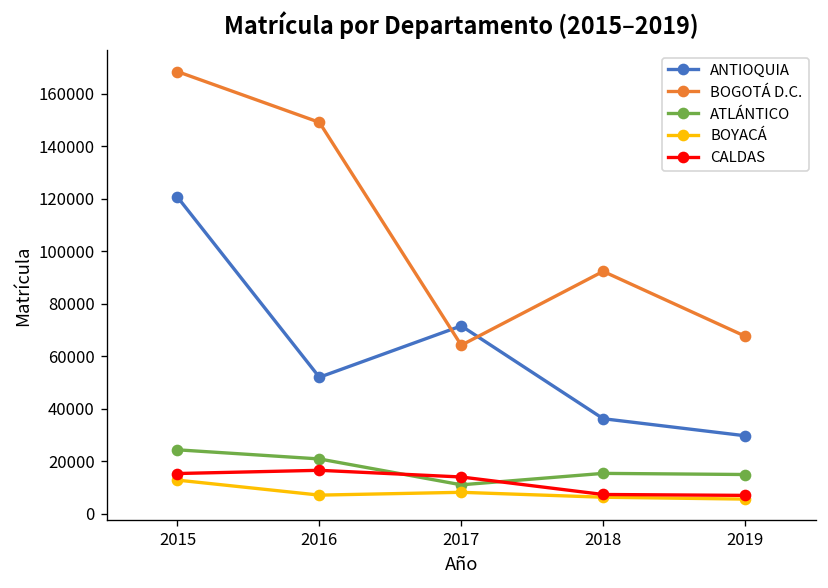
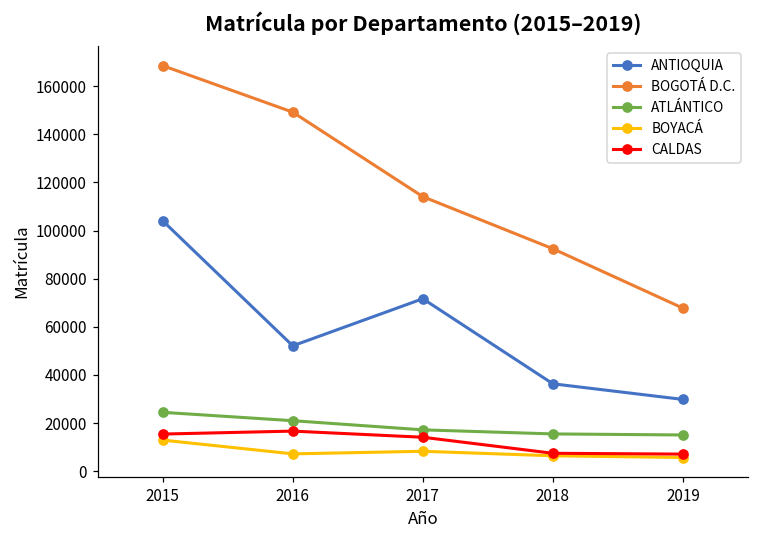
  {
    "ANTIOQUIA": {
-     "2015": 121000,
+     "2015": 104000,
      "2016": 52000,
      "2017": 72000,
      "2018": 36000,
      "2019": 30000
    },
    "BOGOTÁ D.C.": {
      "2015": 169000,
      "2016": 149000,
-     "2017": 64000,
+     "2017": 114000,
      "2018": 92000,
      "2019": 68000
    },
    "ATLÁNTICO": {
      "2015": 24000,
      "2016": 21000,
-     "2017": 11000,
+     "2017": 17000,
      "2018": 15000,
      "2019": 15000
    },
    "BOYACÁ": {
      "2015": 13000,
      "2016": 7000,
      "2017": 8000,
      "2019": 6000
    },
    "CALDAS": {
      "2015": 15000,
      "2016": 17000,
      "2017": 14000,
      "2019": 7000
    }
  }
